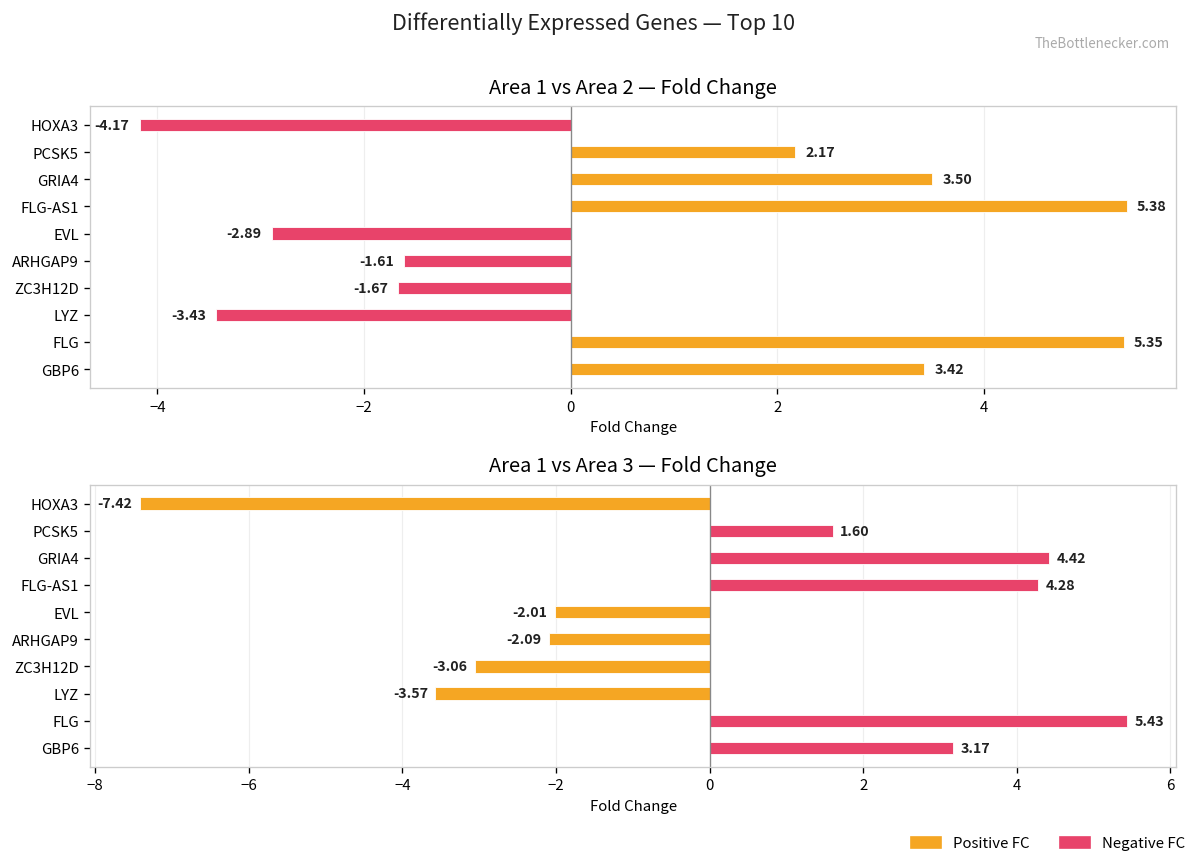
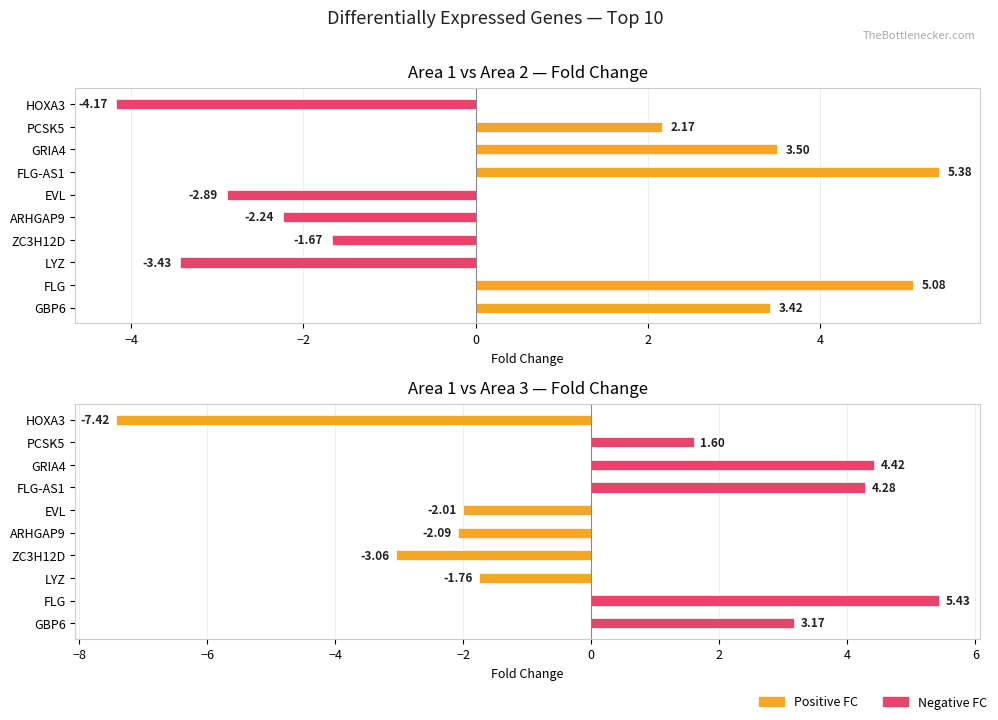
  {
    "Area 1 vs Area 2 — Fold Change": {
      "HOXA3": -4.17,
      "PCSK5": 2.17,
      "GRIA4": 3.50,
      "FLG-AS1": 5.38,
      "EVL": -2.89,
-     "ARHGAP9": -1.61,
+     "ARHGAP9": -2.24,
      "ZC3H12D": -1.67,
      "LYZ": -3.43,
-     "FLG": 5.35,
+     "FLG": 5.08,
      "GBP6": 3.42
    },
    "Area 1 vs Area 3 — Fold Change": {
      "HOXA3": -7.42,
      "PCSK5": 1.60,
      "GRIA4": 4.42,
      "FLG-AS1": 4.28,
      "EVL": -2.01,
      "ARHGAP9": -2.09,
      "ZC3H12D": -3.06,
-     "LYZ": -3.57,
+     "LYZ": -1.76,
      "FLG": 5.43,
      "GBP6": 3.17
    }
  }
